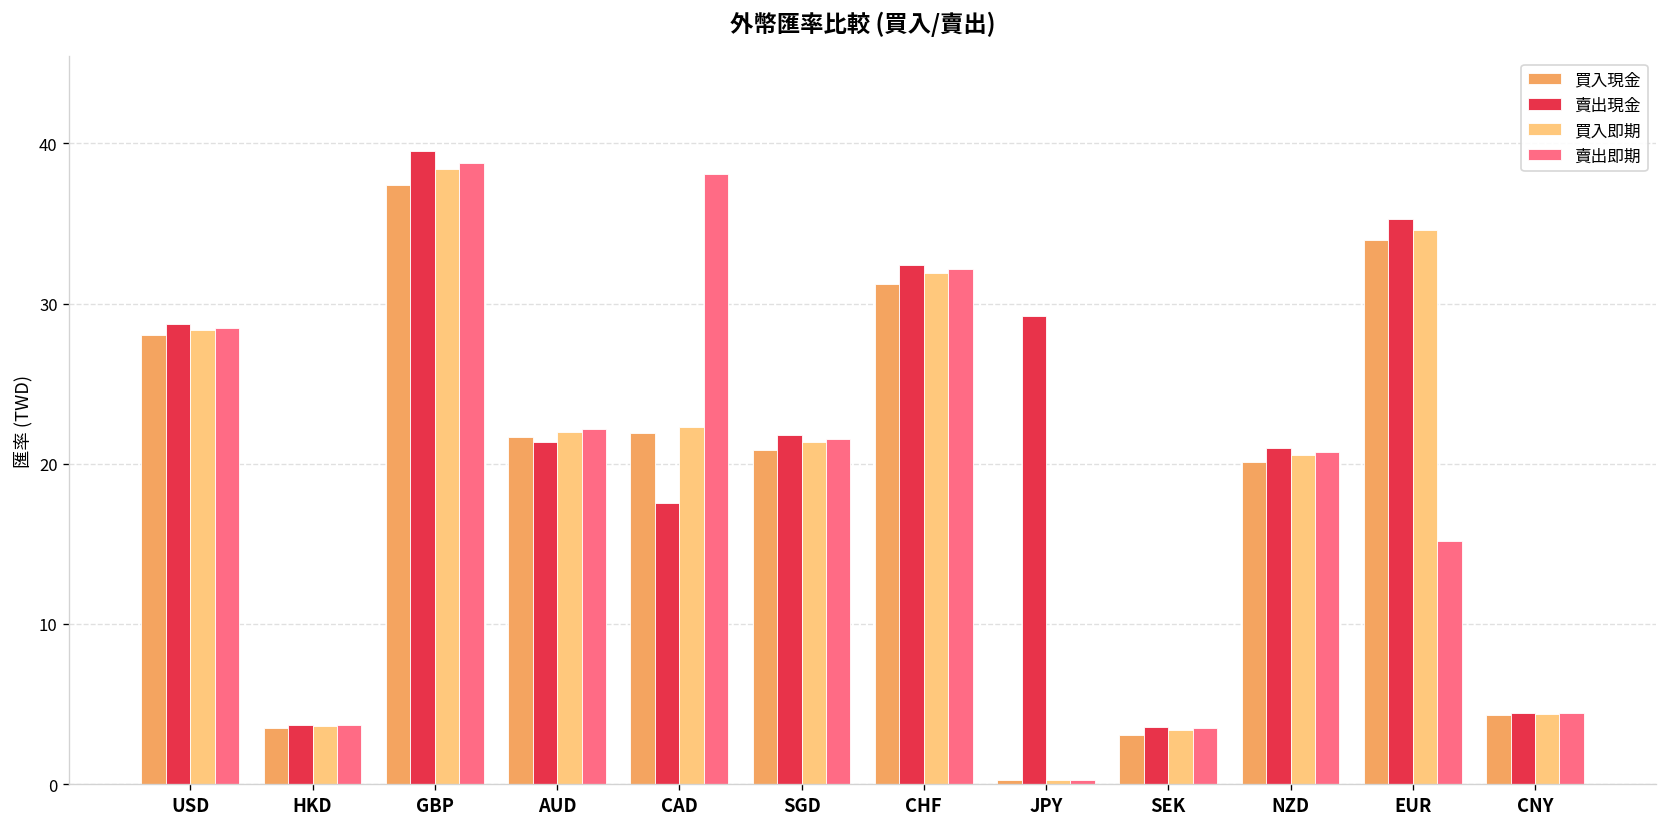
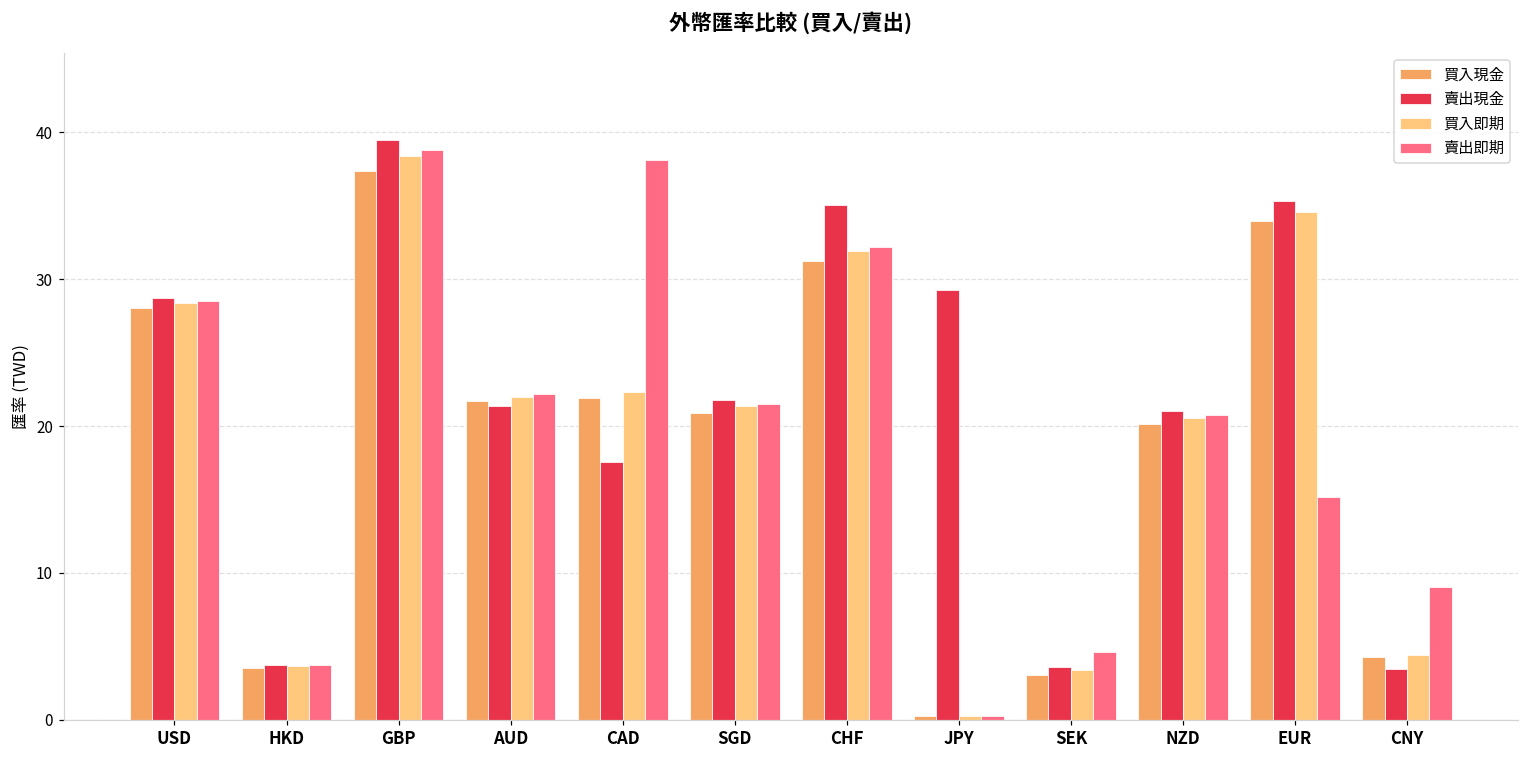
  {
    "賣出現金": {
      "USD": 28.7,
      "HKD": 3.7,
      "GBP": 39.5,
      "AUD": 21.4,
      "CAD": 17.6,
      "SGD": 21.8,
-     "CHF": 32.4,
+     "CHF": 35.0,
      "JPY": 29.2,
      "SEK": 3.6,
      "NZD": 21.0,
      "EUR": 35.3,
-     "CNY": 4.5
+     "CNY": 3.5
    },
    "賣出即期": {
      "USD": 28.5,
      "HKD": 3.7,
      "GBP": 38.8,
      "AUD": 22.2,
      "CAD": 38.1,
      "SGD": 21.5,
      "CHF": 32.2,
      "JPY": 0.3,
-     "SEK": 3.5,
+     "SEK": 4.6,
      "NZD": 20.7,
      "EUR": 15.2,
-     "CNY": 4.4
+     "CNY": 9.0
    }
  }
